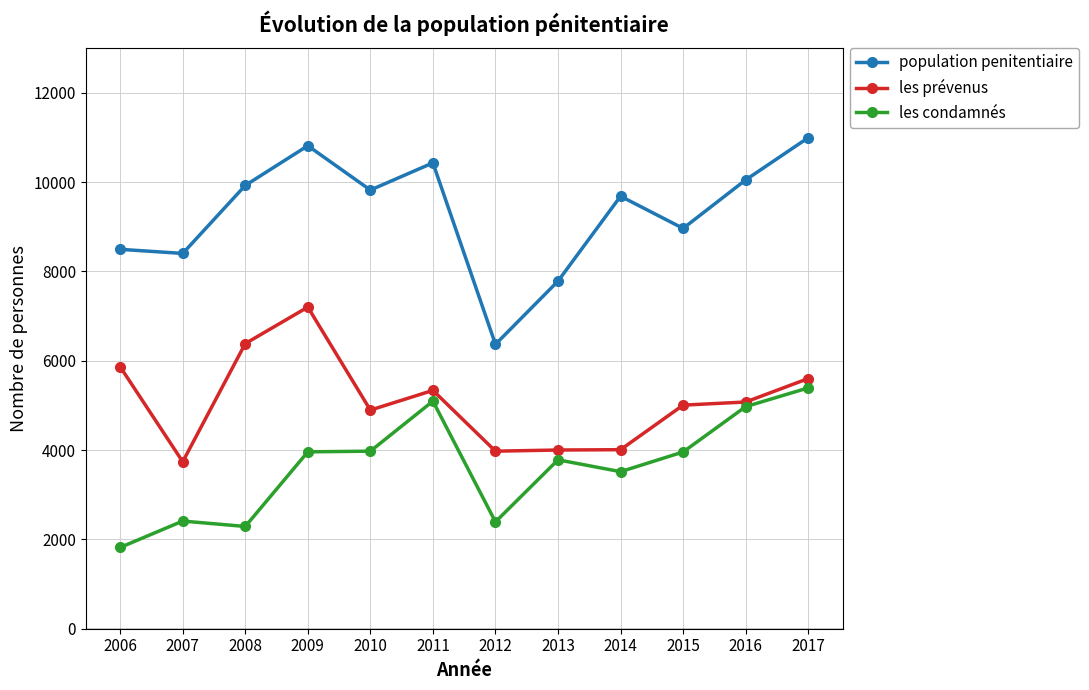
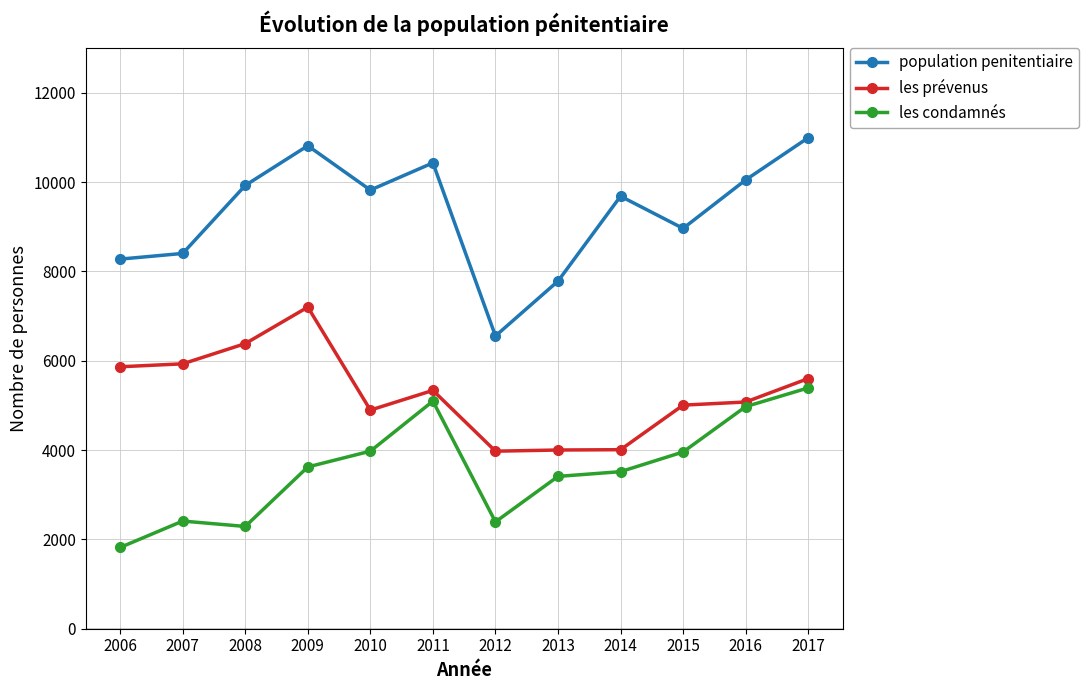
  {
    "population penitentiaire": {
-     "2006": 8500,
+     "2006": 8300,
      "2007": 8400,
      "2008": 9900,
      "2009": 10800,
      "2010": 9800,
      "2011": 10400,
-     "2012": 6400,
+     "2012": 6600,
      "2013": 7800,
      "2014": 9700,
      "2015": 9000,
      "2016": 10100,
      "2017": 11000
    },
    "les prévenus": {
      "2006": 5900,
-     "2007": 3700,
+     "2007": 5900,
      "2008": 6400,
      "2009": 7200,
      "2010": 4900,
      "2011": 5300,
      "2012": 4000,
      "2013": 4000,
      "2014": 4000,
      "2015": 5000,
      "2016": 5100,
      "2017": 5600
    },
    "les condamnés": {
      "2006": 1800,
      "2007": 2400,
      "2008": 2300,
-     "2009": 4000,
+     "2009": 3600,
      "2010": 4000,
      "2011": 5100,
      "2012": 2400,
-     "2013": 3800,
+     "2013": 3400,
      "2014": 3500,
      "2015": 4000,
      "2016": 5000,
      "2017": 5400
    }
  }
